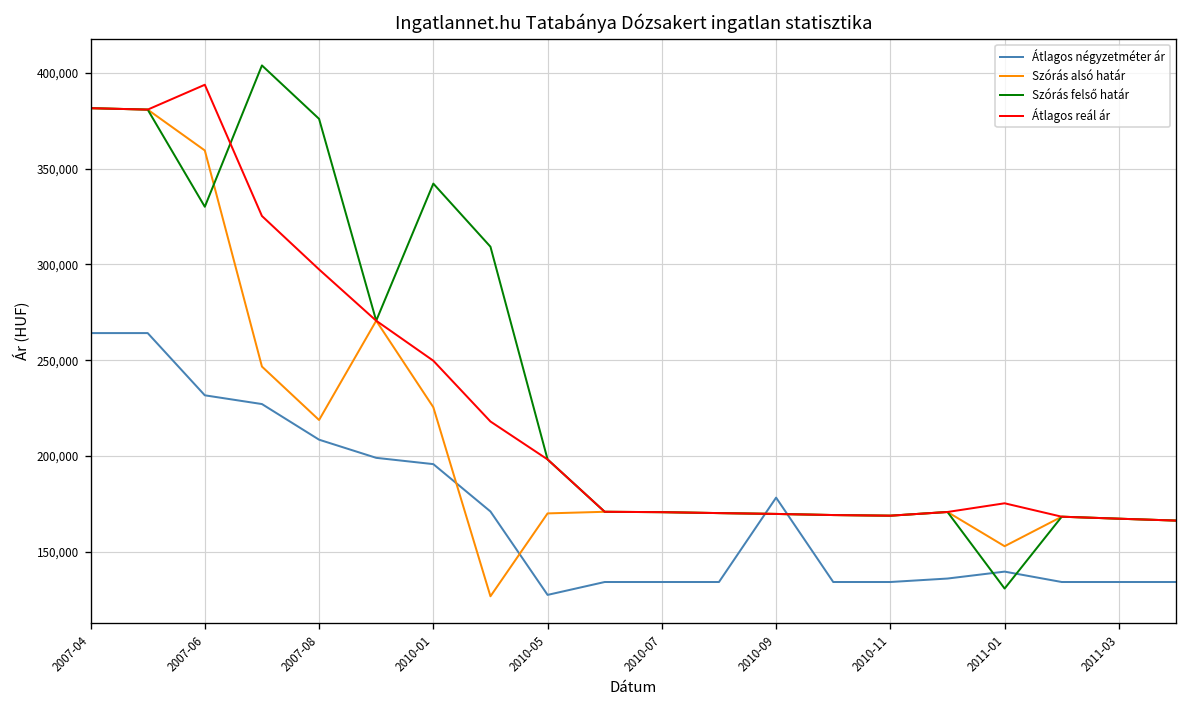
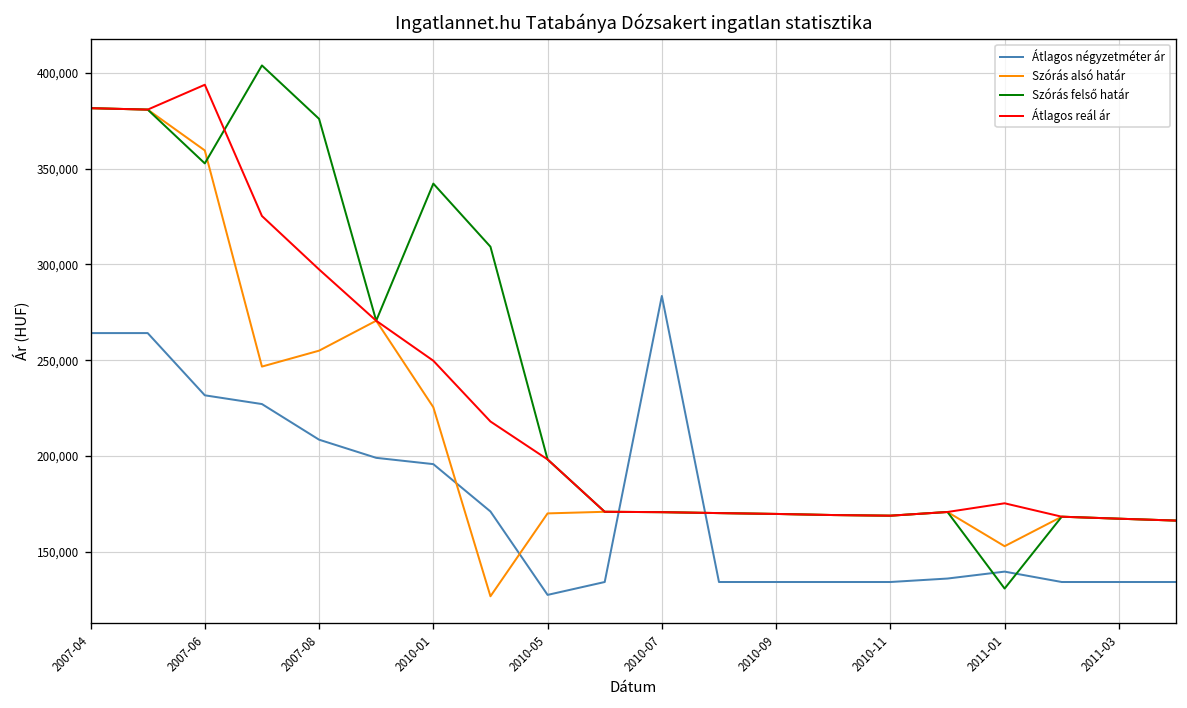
  {
    "Átlagos négyzetméter ár": {
      "2007-04": "264,000",
      "2007-06": "232,000",
      "2007-08": "208,000",
      "2010-01": "196,000",
      "2010-05": "127,000",
-     "2010-07": "134,000",
-     "2010-09": "178,000",
+     "2010-07": "284,000",
+     "2010-09": "134,000",
      "2010-11": "134,000",
      "2011-01": "140,000",
      "2011-03": "134,000"
    },
    "Szórás alsó határ": {
      "2007-06": "360,000",
-     "2007-08": "219,000",
+     "2007-08": "255,000",
      "2010-01": "225,000",
      "2010-05": "170,000",
      "2011-01": "153,000"
    },
    "Szórás felső határ": {
-     "2007-06": "330,000",
+     "2007-06": "353,000",
      "2007-08": "376,000",
      "2010-01": "342,000",
      "2011-01": "131,000"
    },
    "Átlagos reál ár": {
      "2007-06": "394,000",
      "2007-08": "297,000",
      "2010-01": "250,000",
      "2011-01": "175,000"
    }
  }
